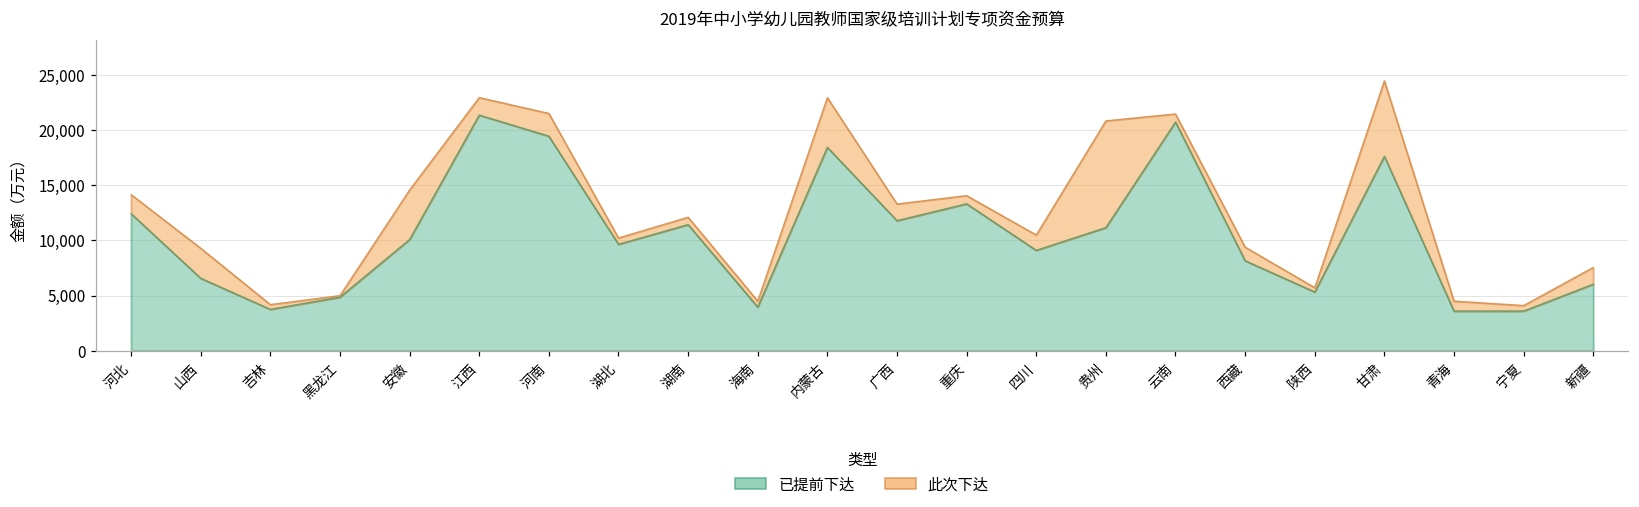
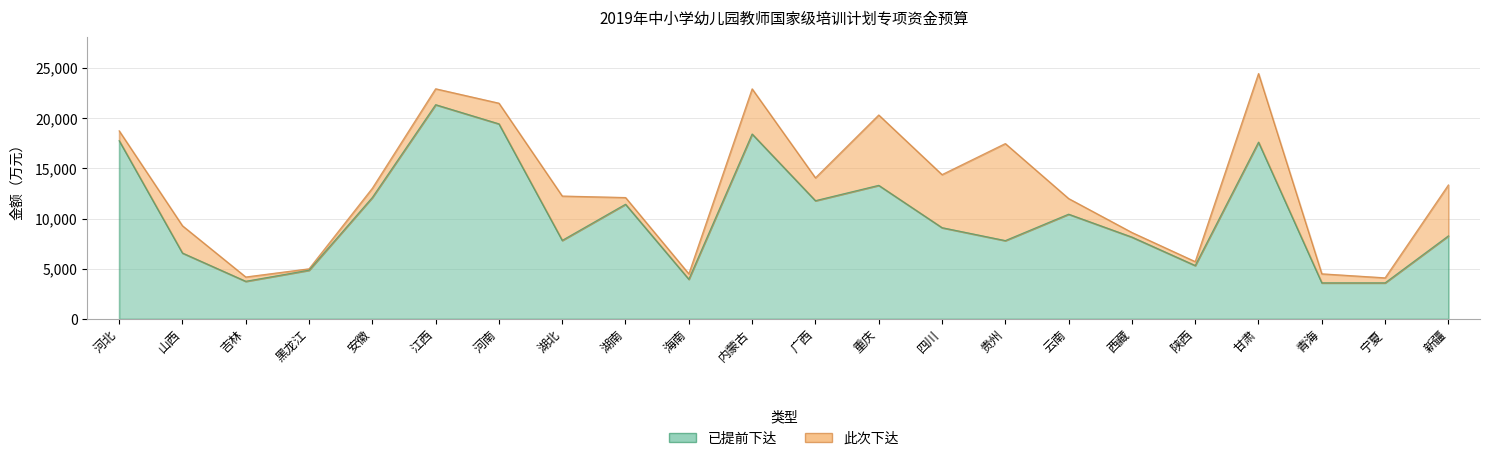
  {
    "已提前下达": {
-     "河北": "12,400",
+     "河北": "17,800",
      "山西": "6,600",
      "吉林": "3,800",
-     "安徽": "10,100",
+     "安徽": "12,100",
      "江西": "21,300",
      "河南": "19,400",
-     "湖北": "9,600",
+     "湖北": "7,800",
      "湖南": "11,400",
      "海南": "4,000",
      "内蒙古": "18,400",
      "广西": "11,800",
      "重庆": "13,300",
      "四川": "9,100",
-     "贵州": "11,200",
-     "云南": "20,700",
+     "贵州": "7,800",
+     "云南": "10,400",
      "西藏": "8,200",
      "陕西": "5,300",
      "甘肃": "17,600",
      "青海": "3,600",
      "宁夏": "3,600",
-     "新疆": "6,000"
+     "新疆": "8,300"
    },
    "此次下达": {
-     "河北": "1,700",
+     "河北": "1,000",
      "山西": "2,700",
      "吉林": "400",
-     "安徽": "4,500",
+     "安徽": "900",
      "江西": "1,600",
      "河南": "2,100",
-     "湖北": "600",
+     "湖北": "4,400",
      "湖南": "700",
      "海南": "500",
      "内蒙古": "4,500",
-     "广西": "1,500",
-     "重庆": "700",
-     "四川": "1,400",
+     "广西": "2,300",
+     "重庆": "7,000",
+     "四川": "5,300",
      "贵州": "9,700",
-     "云南": "700",
-     "西藏": "1,200",
+     "云南": "1,600",
+     "西藏": "500",
      "陕西": "400",
      "甘肃": "6,800",
      "青海": "900",
      "宁夏": "500",
-     "新疆": "1,500"
+     "新疆": "5,100"
    }
  }
